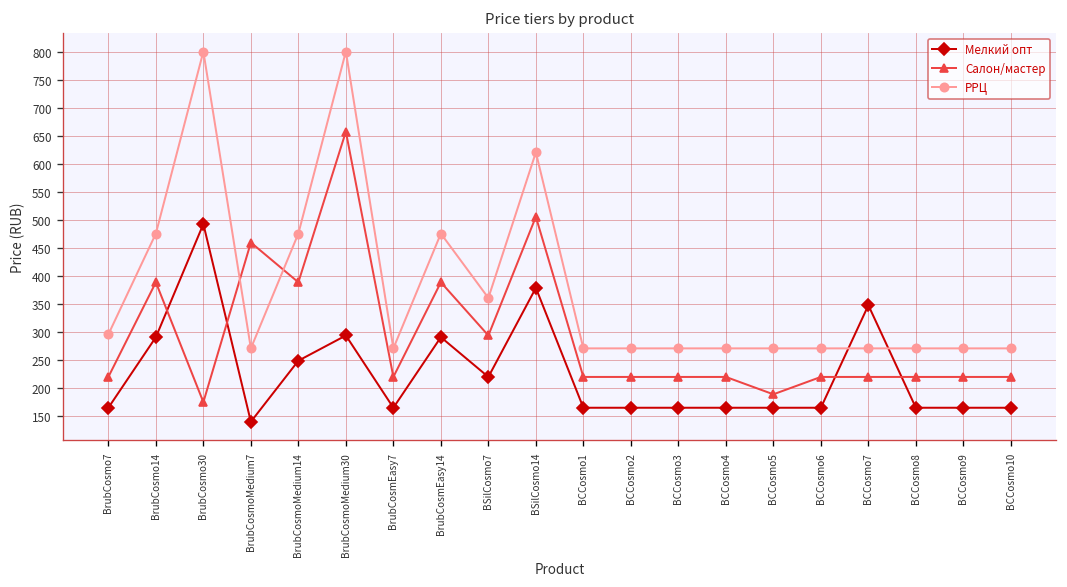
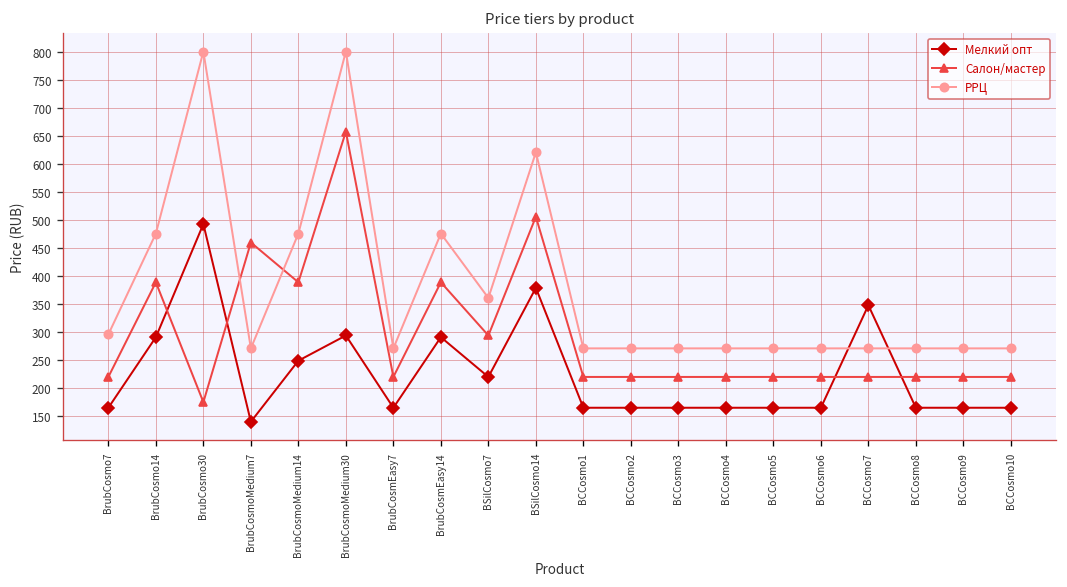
  {
    "Мелкий опт": {
      "BrubCosmo7": 160,
      "BrubCosmo14": 290,
      "BrubCosmo30": 490,
      "BrubCosmoMedium7": 140,
      "BrubCosmoMedium14": 250,
      "BrubCosmoMedium30": 290,
      "BrubCosmEasy7": 160,
      "BrubCosmEasy14": 290,
      "BSilCosmo7": 220,
      "BSilCosmo14": 380,
      "BCCosmo1": 160,
      "BCCosmo2": 160,
      "BCCosmo3": 160,
      "BCCosmo4": 160,
      "BCCosmo5": 160,
      "BCCosmo6": 160,
      "BCCosmo7": 350,
      "BCCosmo8": 160,
      "BCCosmo9": 160,
      "BCCosmo10": 160
    },
    "Салон/мастер": {
      "BrubCosmo7": 220,
      "BrubCosmo14": 390,
      "BrubCosmo30": 170,
      "BrubCosmoMedium7": 460,
      "BrubCosmoMedium14": 390,
      "BrubCosmoMedium30": 660,
      "BrubCosmEasy7": 220,
      "BrubCosmEasy14": 390,
      "BSilCosmo7": 290,
      "BSilCosmo14": 510,
      "BCCosmo1": 220,
      "BCCosmo2": 220,
      "BCCosmo3": 220,
      "BCCosmo4": 220,
-     "BCCosmo5": 190,
+     "BCCosmo5": 220,
      "BCCosmo6": 220,
      "BCCosmo7": 220,
      "BCCosmo8": 220,
      "BCCosmo9": 220,
      "BCCosmo10": 220
    },
    "РРЦ": {
      "BrubCosmo7": 300,
      "BrubCosmo14": 480,
      "BrubCosmo30": 800,
      "BrubCosmoMedium7": 270,
      "BrubCosmoMedium14": 480,
      "BrubCosmoMedium30": 800,
      "BrubCosmEasy7": 270,
      "BrubCosmEasy14": 480,
      "BSilCosmo7": 360,
      "BSilCosmo14": 620,
      "BCCosmo1": 270,
      "BCCosmo2": 270,
      "BCCosmo3": 270,
      "BCCosmo4": 270,
      "BCCosmo5": 270,
      "BCCosmo6": 270,
      "BCCosmo7": 270,
      "BCCosmo8": 270,
      "BCCosmo9": 270,
      "BCCosmo10": 270
    }
  }
